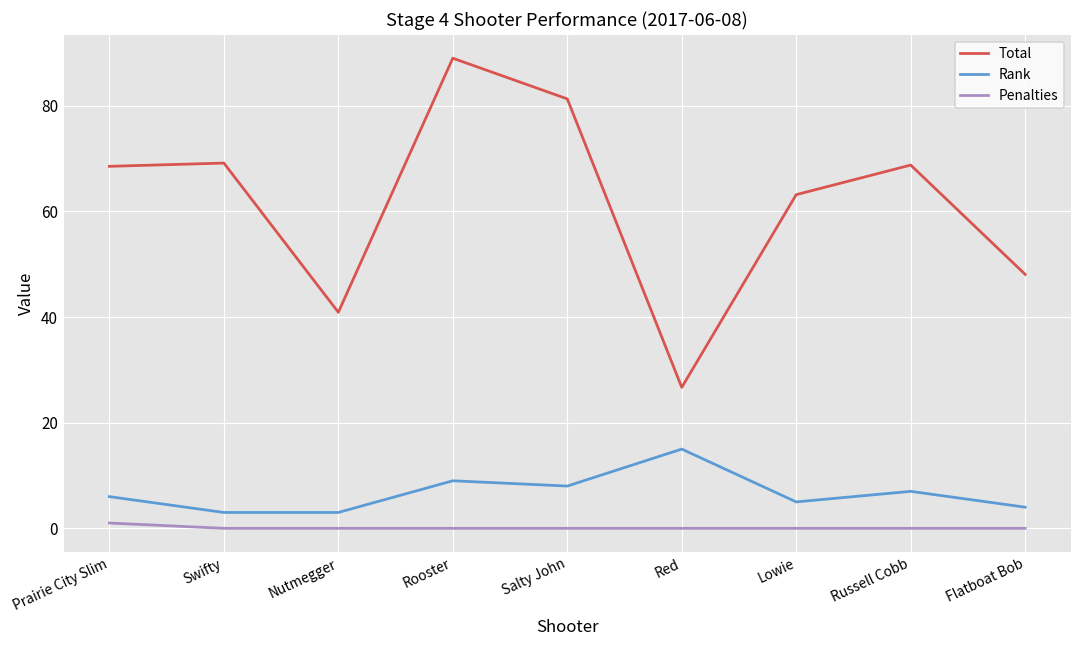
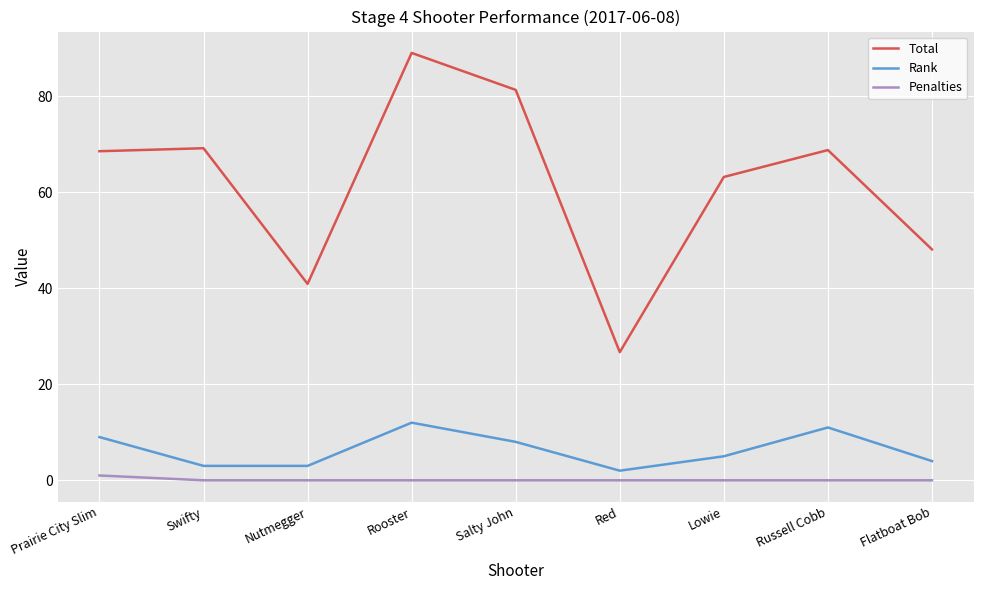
  {
    "Total": {
      "Prairie City Slim": 69,
      "Swifty": 69,
      "Nutmegger": 41,
      "Rooster": 89,
      "Salty John": 81,
      "Red": 27,
      "Lowie": 63,
      "Russell Cobb": 69,
      "Flatboat Bob": 48
    },
    "Rank": {
-     "Prairie City Slim": 6,
+     "Prairie City Slim": 9,
      "Swifty": 3,
      "Nutmegger": 3,
-     "Rooster": 9,
+     "Rooster": 12,
      "Salty John": 8,
-     "Red": 15,
+     "Red": 2,
      "Lowie": 5,
-     "Russell Cobb": 7,
+     "Russell Cobb": 11,
      "Flatboat Bob": 4
    },
    "Penalties": {
      "Prairie City Slim": 1,
      "Swifty": 0,
      "Nutmegger": 0,
      "Rooster": 0,
      "Salty John": 0,
      "Red": 0,
      "Lowie": 0,
      "Russell Cobb": 0,
      "Flatboat Bob": 0
    }
  }
